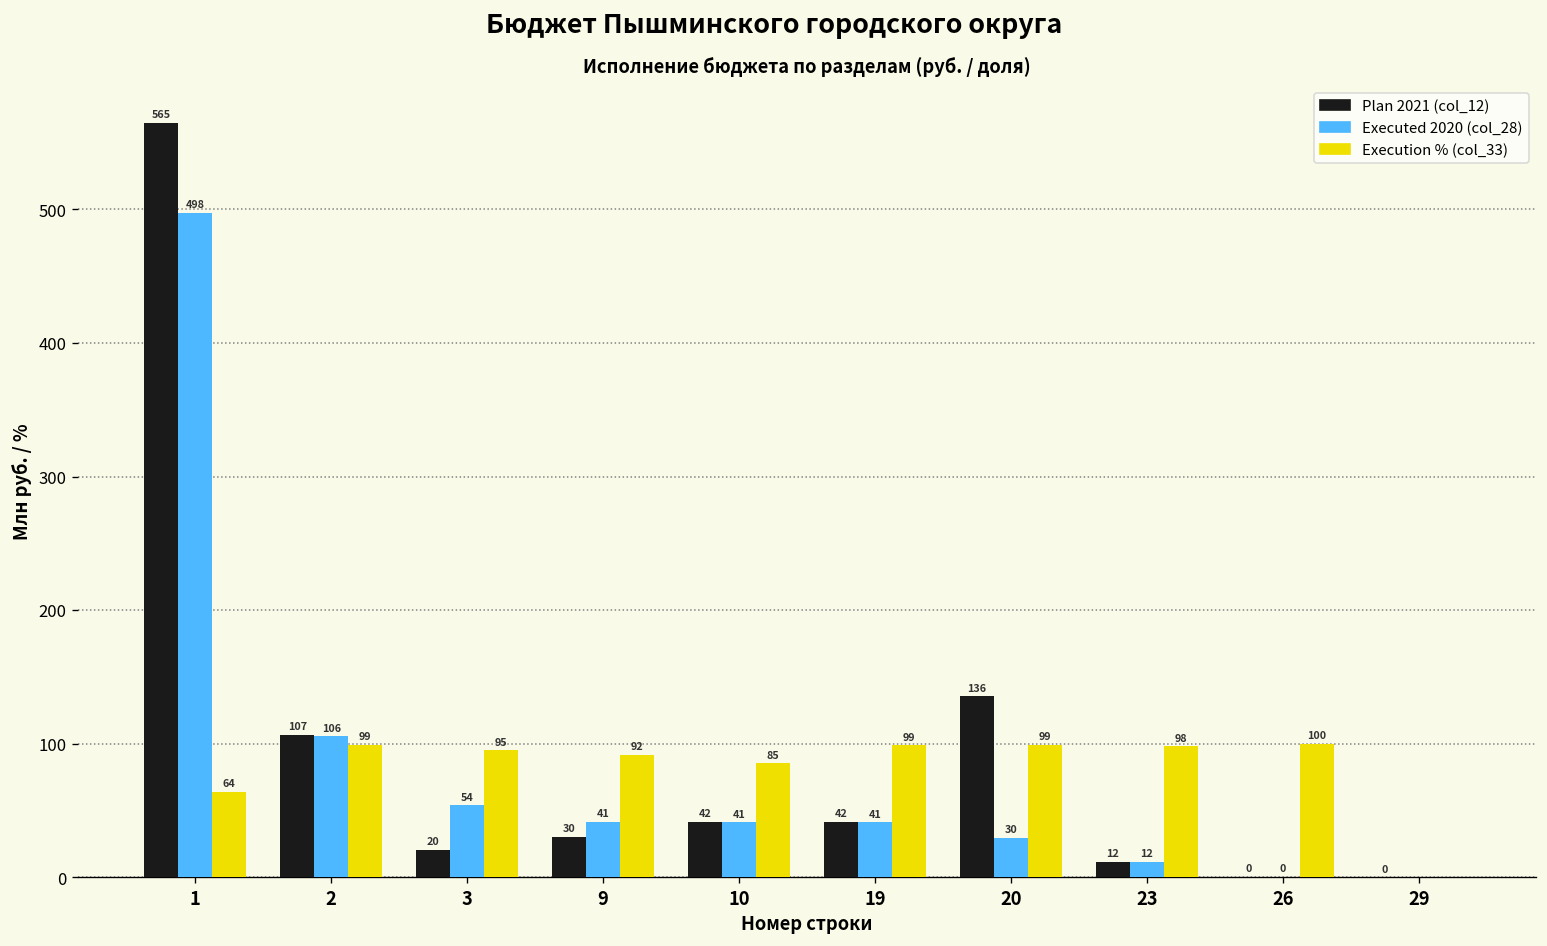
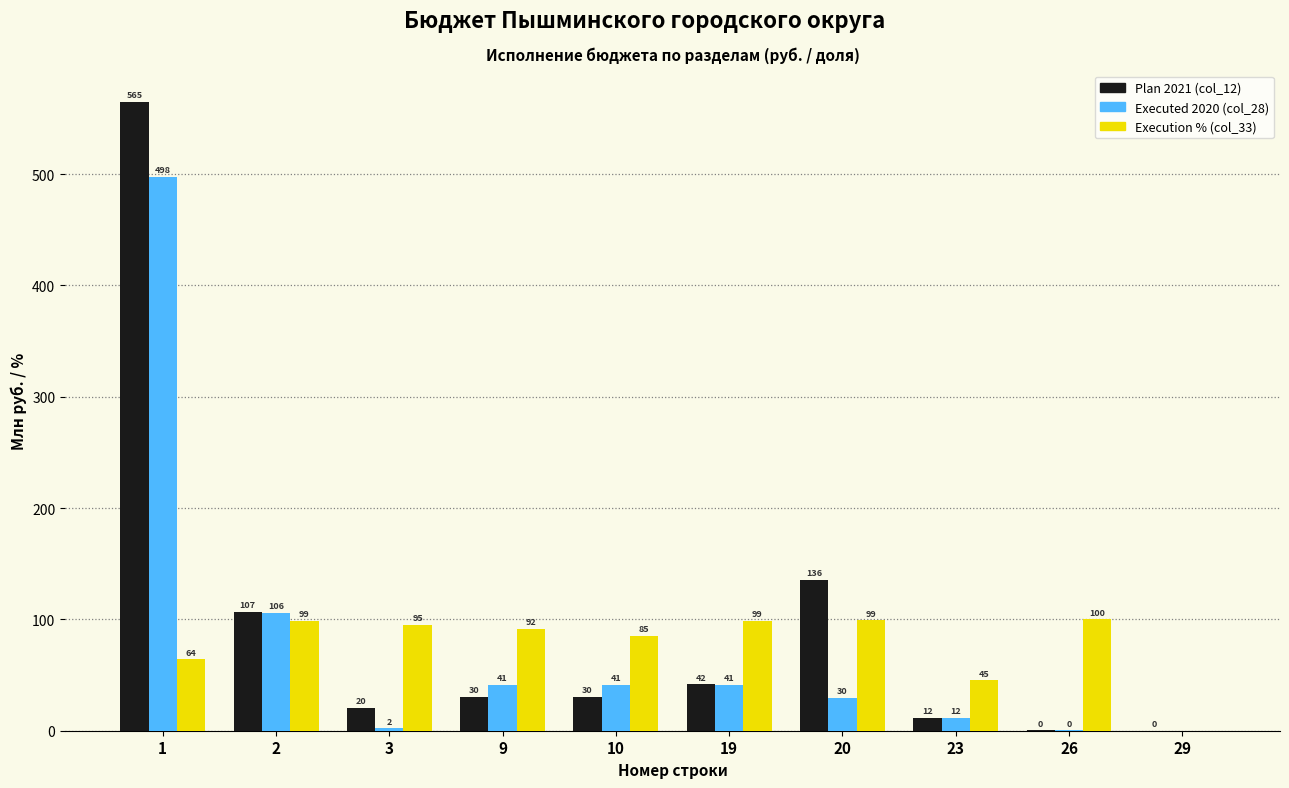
  {
    "Plan 2021 (col_12)": {
      "1": 565,
      "2": 107,
      "3": 20,
      "9": 30,
-     "10": 42,
+     "10": 30,
      "19": 42,
      "20": 136,
      "23": 12,
      "26": 0,
      "29": 0
    },
    "Executed 2020 (col_28)": {
      "1": 498,
      "2": 106,
-     "3": 54,
+     "3": 2,
      "9": 41,
      "10": 41,
      "19": 41,
      "20": 30,
      "23": 12,
      "26": 0
    },
    "Execution % (col_33)": {
      "1": 64,
      "2": 99,
      "3": 95,
      "9": 92,
      "10": 85,
      "19": 99,
      "20": 99,
-     "23": 98,
+     "23": 45,
      "26": 100
    }
  }
